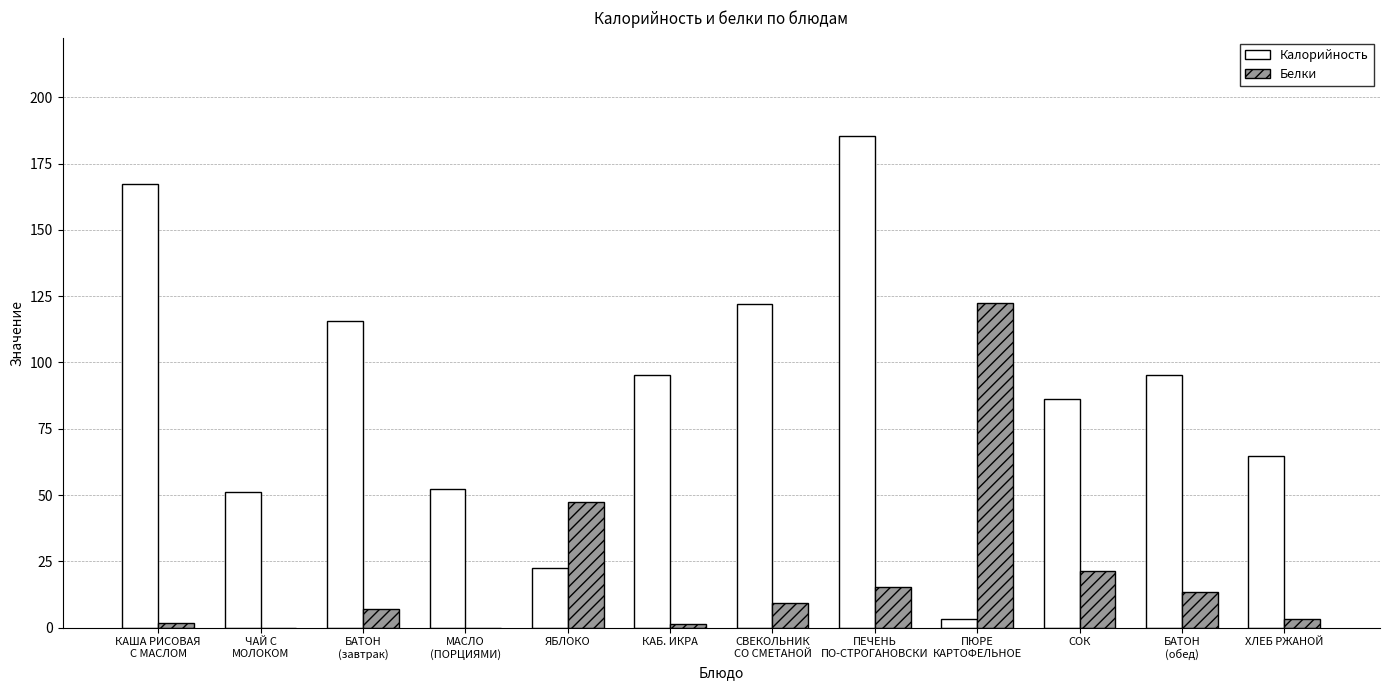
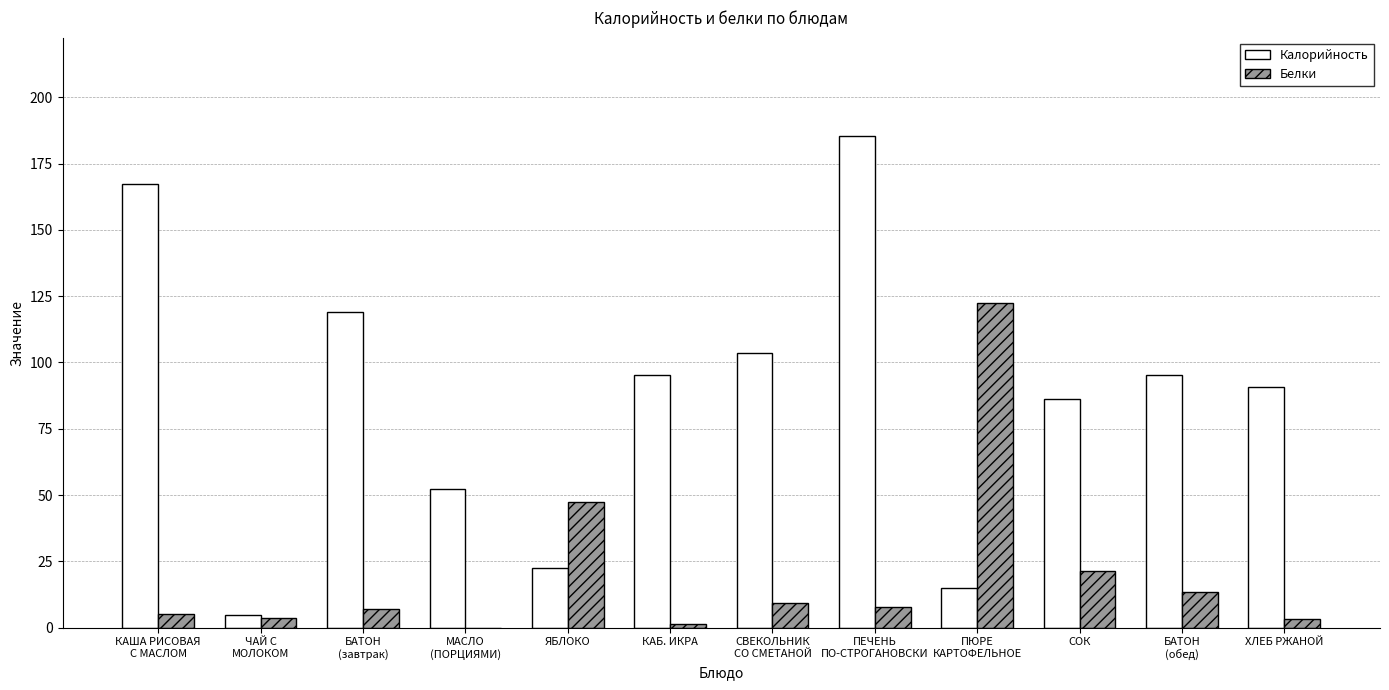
  {
    "Калорийность": {
      "КАША РИСОВАЯ С МАСЛОМ": 167,
-     "ЧАЙ С МОЛОКОМ": 51,
-     "БАТОН (завтрак)": 116,
+     "ЧАЙ С МОЛОКОМ": 5,
+     "БАТОН (завтрак)": 119,
      "МАСЛО (ПОРЦИЯМИ)": 52,
      "ЯБЛОКО": 23,
      "КАБ. ИКРА": 95,
-     "СВЕКОЛЬНИК СО СМЕТАНОЙ": 122,
+     "СВЕКОЛЬНИК СО СМЕТАНОЙ": 104,
      "ПЕЧЕНЬ ПО-СТРОГАНОВСКИ": 185,
-     "ПЮРЕ КАРТОФЕЛЬНОЕ": 3,
+     "ПЮРЕ КАРТОФЕЛЬНОЕ": 15,
      "СОК": 86,
      "БАТОН (обед)": 95,
-     "ХЛЕБ РЖАНОЙ": 65
+     "ХЛЕБ РЖАНОЙ": 91
    },
    "Белки": {
-     "КАША РИСОВАЯ С МАСЛОМ": 2,
-     "ЧАЙ С МОЛОКОМ": 0,
+     "КАША РИСОВАЯ С МАСЛОМ": 5,
+     "ЧАЙ С МОЛОКОМ": 4,
      "БАТОН (завтрак)": 7,
      "ЯБЛОКО": 47,
      "КАБ. ИКРА": 1,
      "СВЕКОЛЬНИК СО СМЕТАНОЙ": 9,
-     "ПЕЧЕНЬ ПО-СТРОГАНОВСКИ": 15,
+     "ПЕЧЕНЬ ПО-СТРОГАНОВСКИ": 8,
      "ПЮРЕ КАРТОФЕЛЬНОЕ": 122,
      "СОК": 21,
      "БАТОН (обед)": 14,
      "ХЛЕБ РЖАНОЙ": 3
    }
  }
